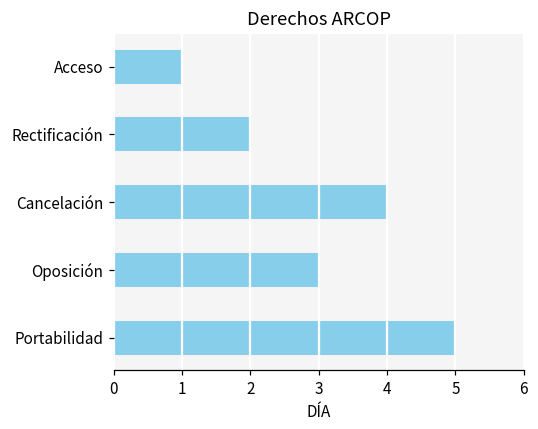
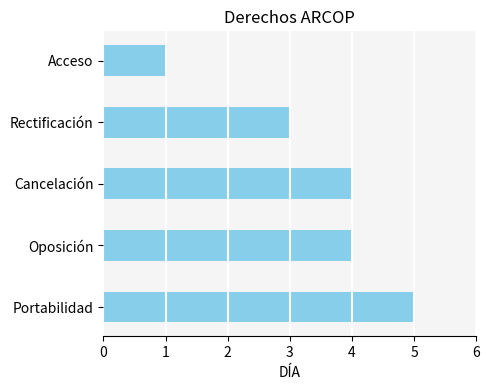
  {
    "Acceso": 1,
-   "Rectificación": 2,
+   "Rectificación": 3,
    "Cancelación": 4,
-   "Oposición": 3,
+   "Oposición": 4,
    "Portabilidad": 5
  }
